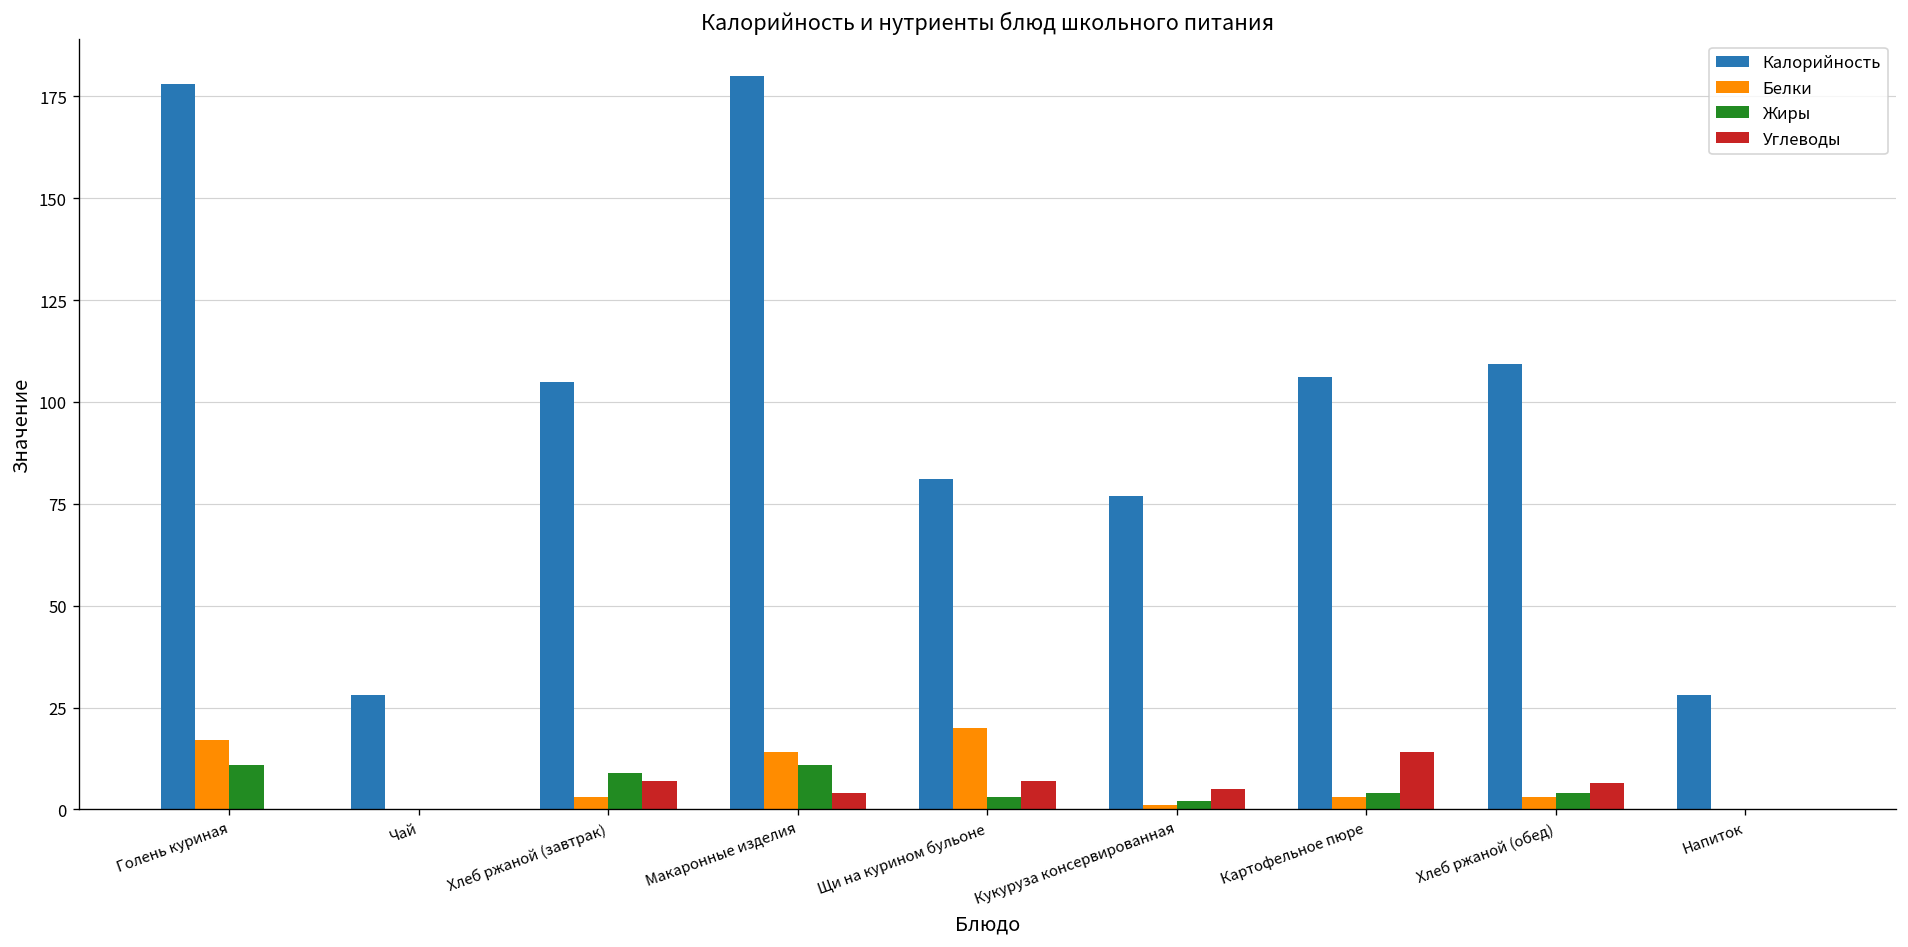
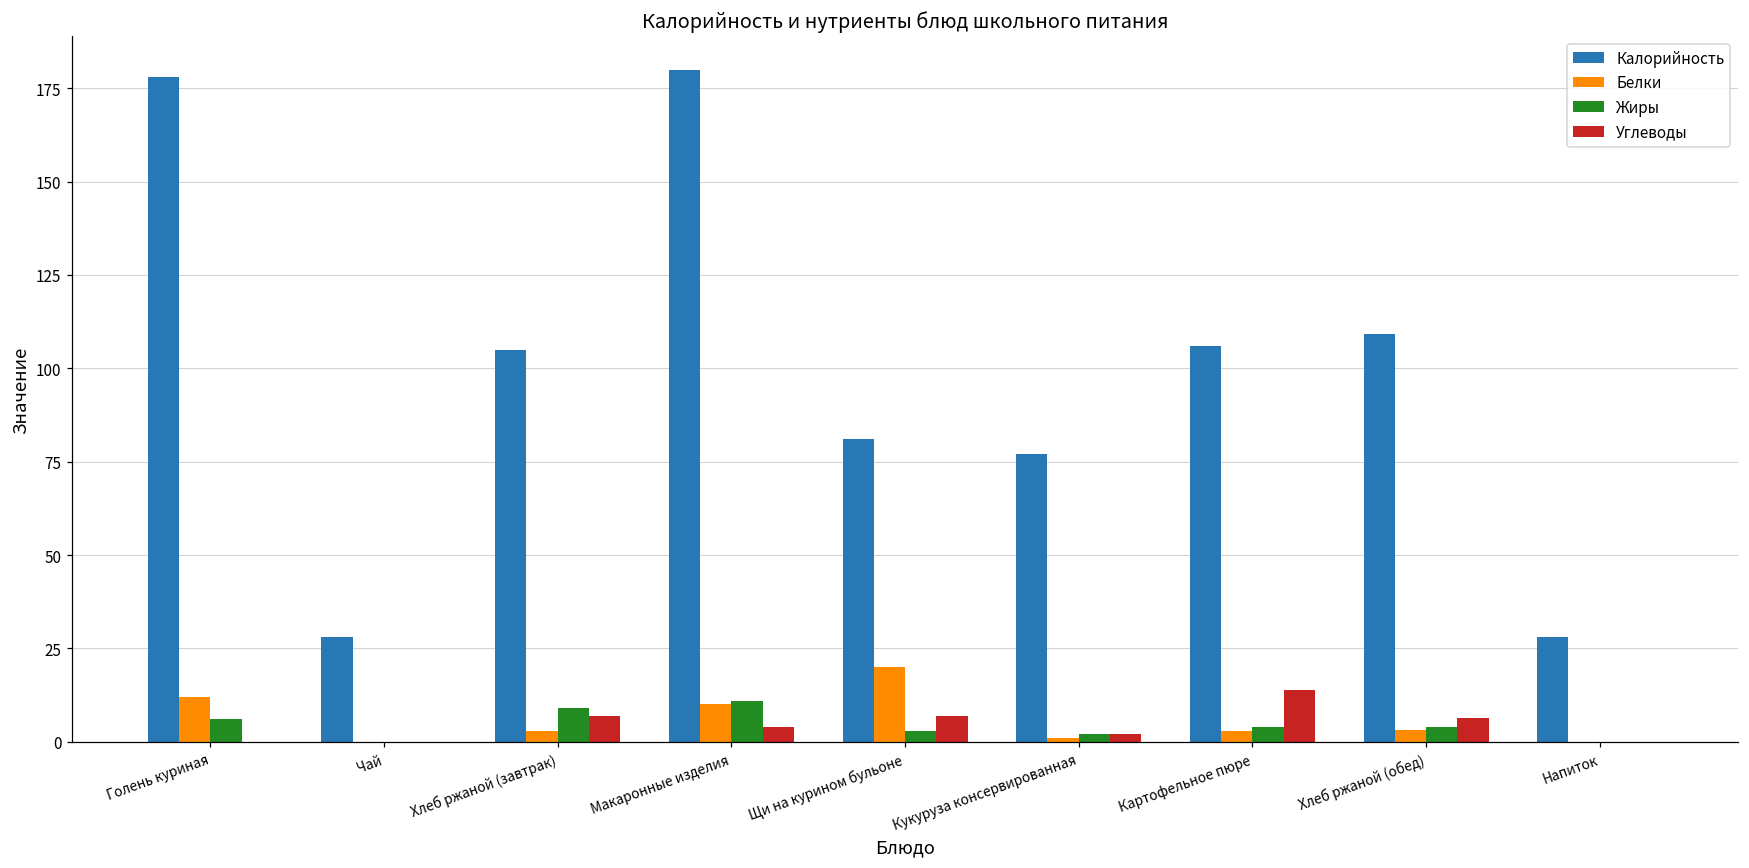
  {
    "Калорийность": {
      "Голень куриная": 178,
      "Чай": 28,
      "Хлеб ржаной (завтрак)": 105,
      "Макаронные изделия": 180,
      "Щи на курином бульоне": 81,
      "Кукуруза консервированная": 77,
      "Картофельное пюре": 106,
      "Хлеб ржаной (обед)": 109,
      "Напиток": 28
    },
    "Белки": {
-     "Голень куриная": 17,
+     "Голень куриная": 12,
      "Чай": 0,
      "Хлеб ржаной (завтрак)": 3,
-     "Макаронные изделия": 14,
+     "Макаронные изделия": 10,
      "Щи на курином бульоне": 20,
      "Кукуруза консервированная": 1,
      "Картофельное пюре": 3,
      "Хлеб ржаной (обед)": 3,
      "Напиток": 0
    },
    "Жиры": {
-     "Голень куриная": 11,
+     "Голень куриная": 6,
      "Чай": 0,
      "Хлеб ржаной (завтрак)": 9,
      "Макаронные изделия": 11,
      "Щи на курином бульоне": 3,
      "Кукуруза консервированная": 2,
      "Картофельное пюре": 4,
      "Хлеб ржаной (обед)": 4,
      "Напиток": 0
    },
    "Углеводы": {
      "Голень куриная": 0,
      "Чай": 0,
      "Хлеб ржаной (завтрак)": 7,
      "Макаронные изделия": 4,
      "Щи на курином бульоне": 7,
-     "Кукуруза консервированная": 5,
+     "Кукуруза консервированная": 2,
      "Картофельное пюре": 14,
      "Хлеб ржаной (обед)": 7,
      "Напиток": 0
    }
  }
